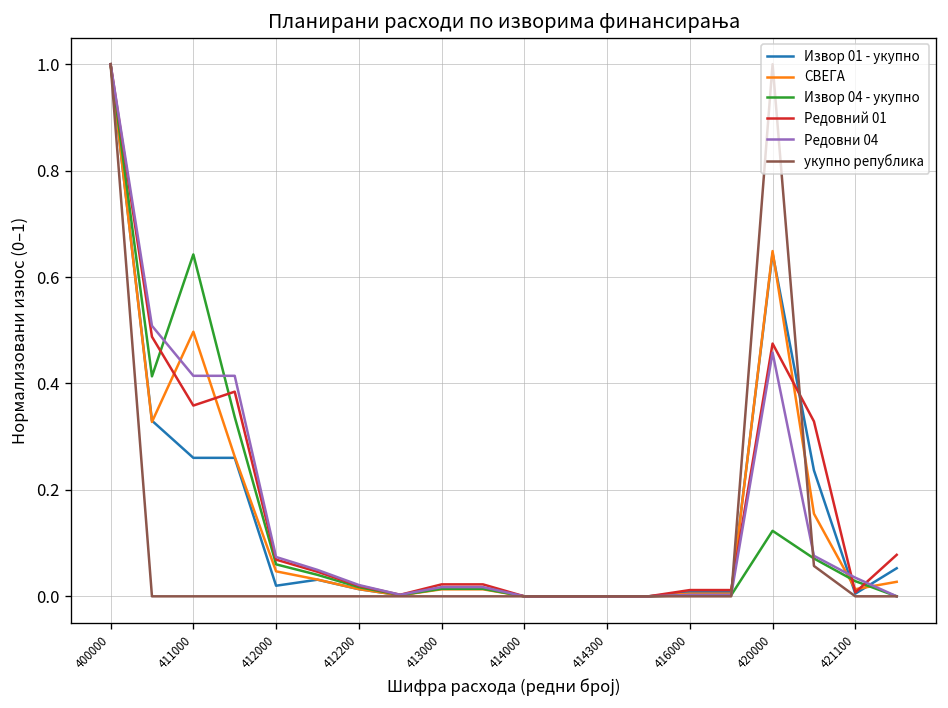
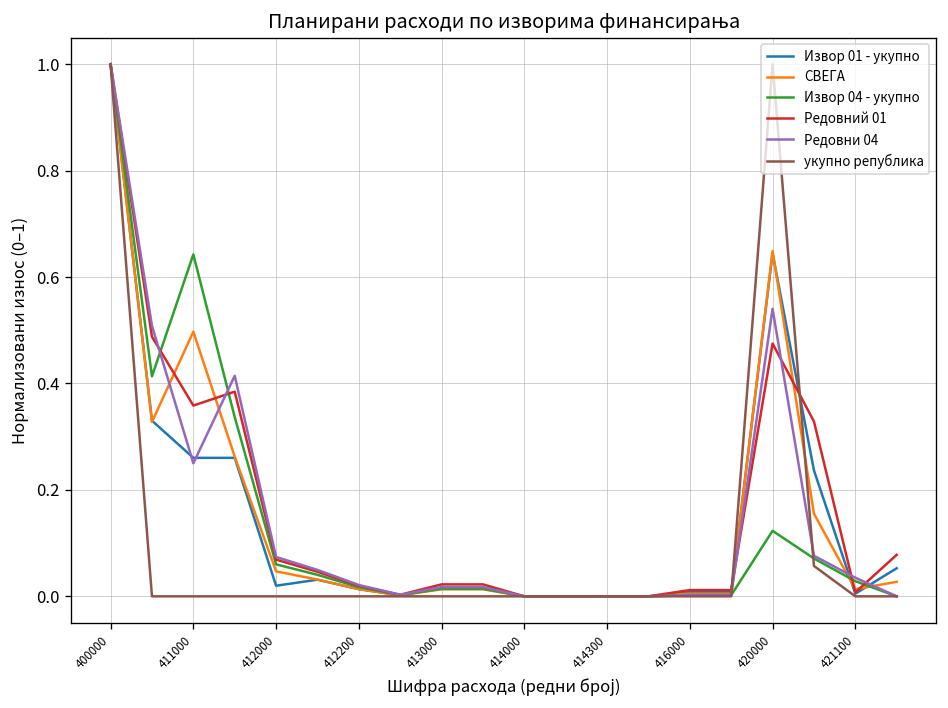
  {
    "Извор 01 - укупно": {
      "411000": 0.26,
      "412000": 0.02
    },
    "СВЕГА": {
      "411000": 0.50,
      "412000": 0.05,
      "421100": 0.01
    },
    "Извор 04 - укупно": {
      "411000": 0.64,
      "412000": 0.06,
      "420000": 0.12,
      "421100": 0.03
    },
    "Редовний 01": {
      "411000": 0.36,
      "420000": 0.48
    },
    "Редовни 04": {
-     "411000": 0.41,
-     "420000": 0.46,
+     "411000": 0.25,
+     "420000": 0.54,
      "421100": 0.04
    },
    "укупно република": {
      "411000": 0.00,
      "412000": 0.00,
      "412200": 0.00,
      "413000": 0.00
    }
  }
